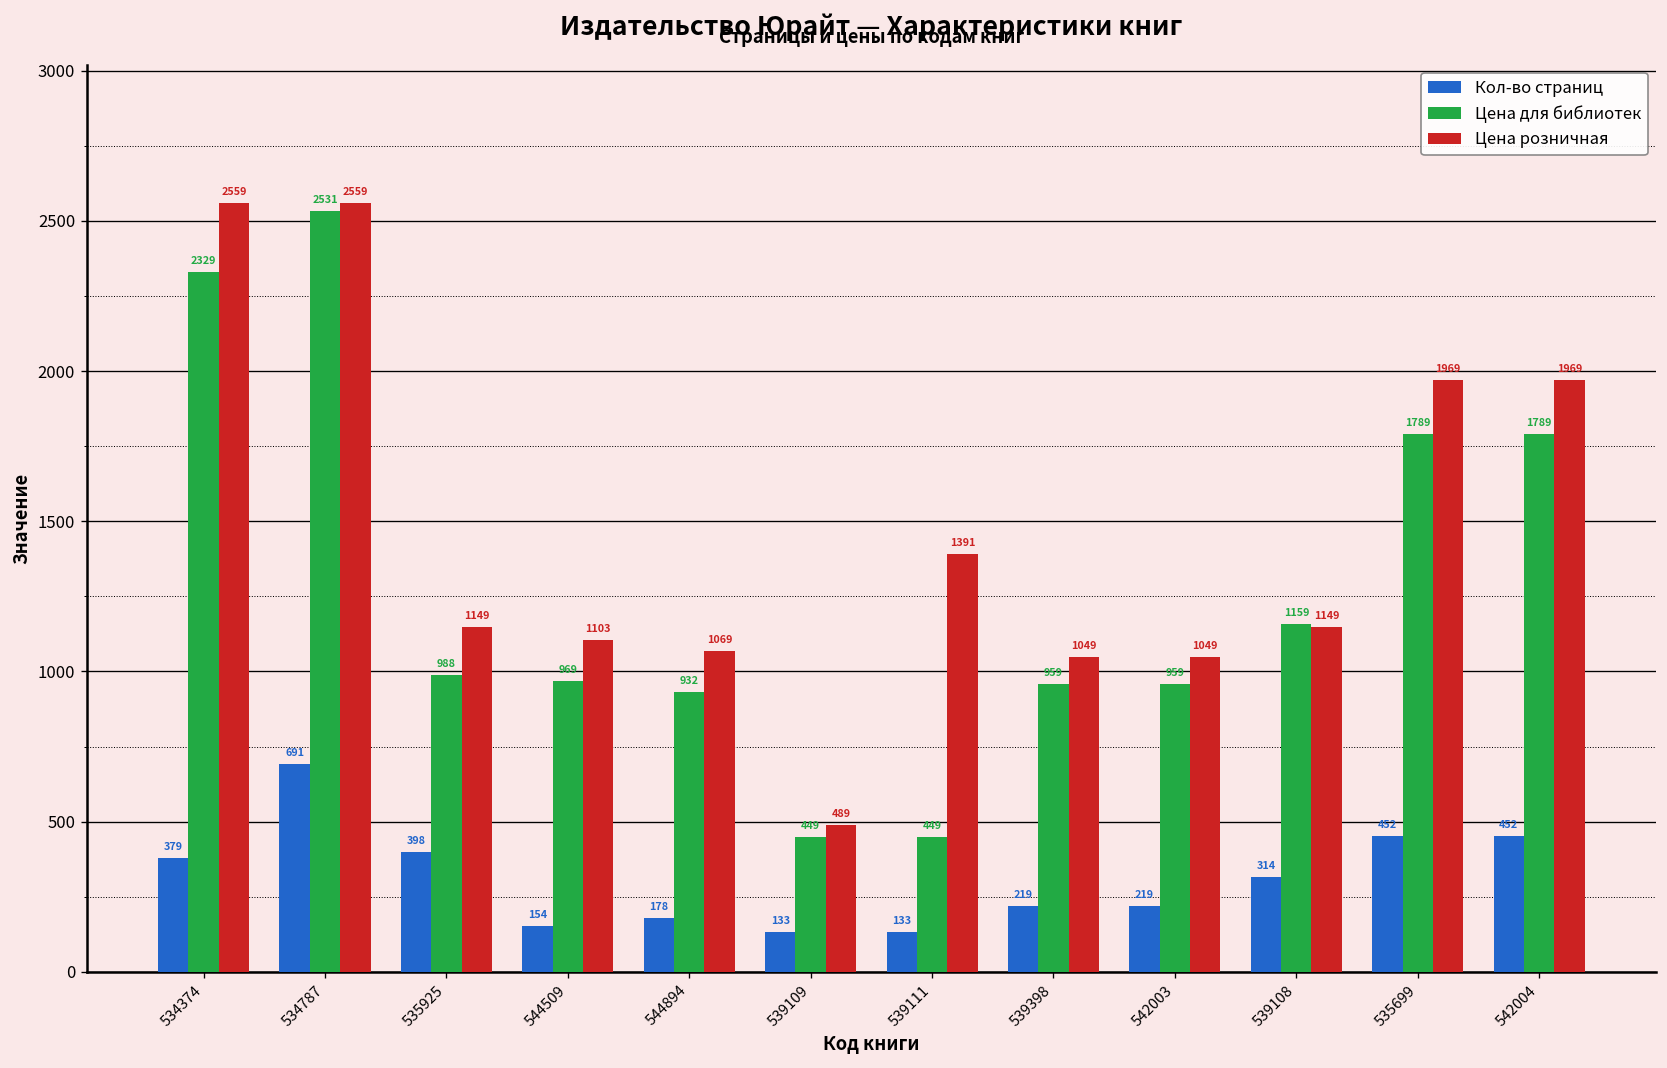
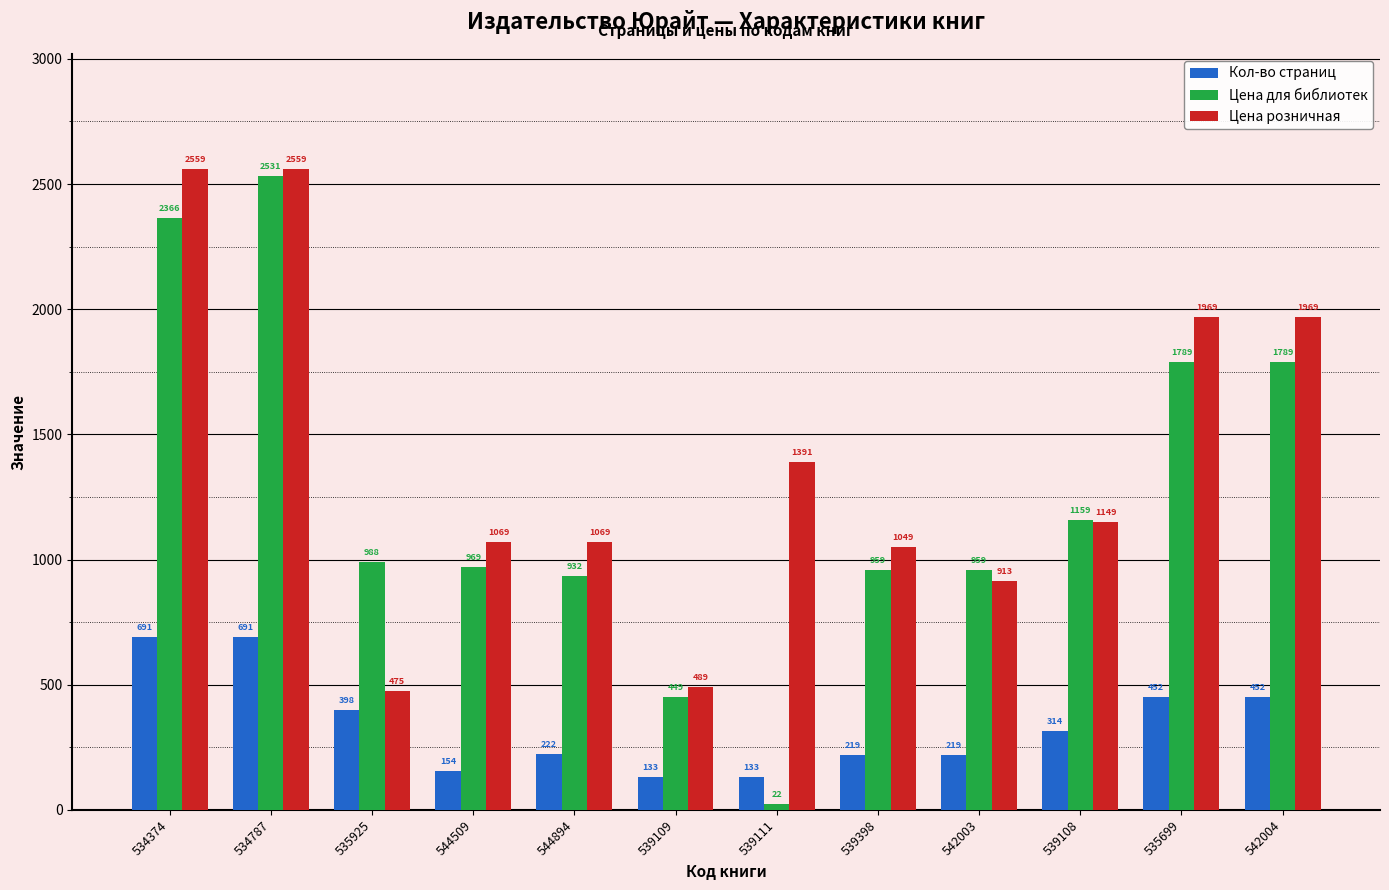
  {
    "Кол-во страниц": {
-     "534374": 379,
+     "534374": 691,
      "534787": 691,
      "535925": 398,
      "544509": 154,
-     "544894": 178,
+     "544894": 222,
      "539109": 133,
      "539111": 133,
      "539398": 219,
      "542003": 219,
      "539108": 314,
      "535699": 452,
      "542004": 452
    },
    "Цена для библиотек": {
-     "534374": 2329,
+     "534374": 2366,
      "534787": 2531,
      "544509": 969,
      "539109": 449,
-     "539111": 449,
+     "539111": 22,
      "539398": 959,
      "542003": 959,
      "539108": 1159,
      "535699": 1789,
      "542004": 1789
    },
    "Цена розничная": {
      "534374": 2559,
      "534787": 2559,
-     "535925": 1149,
-     "544509": 1103,
+     "535925": 475,
+     "544509": 1069,
      "544894": 1069,
      "539109": 489,
      "539111": 1391,
      "539398": 1049,
-     "542003": 1049,
+     "542003": 913,
      "539108": 1149,
      "535699": 1969,
      "542004": 1969
    }
  }
